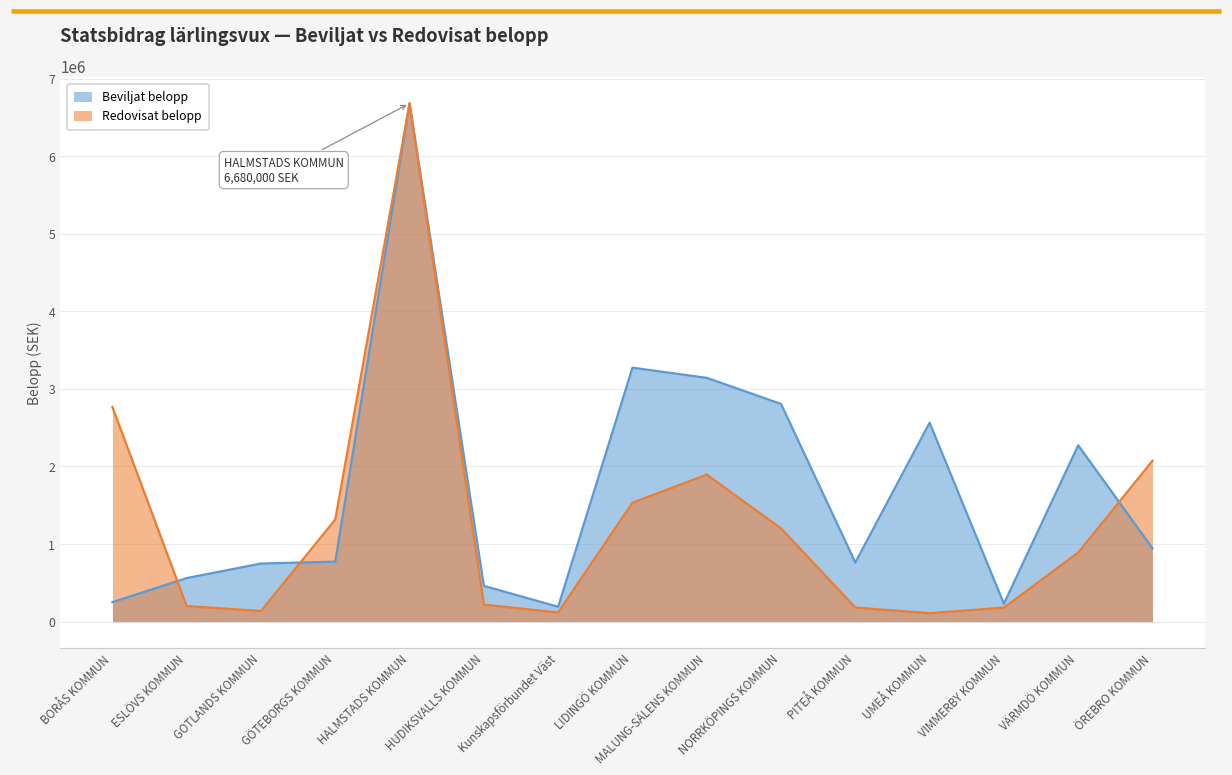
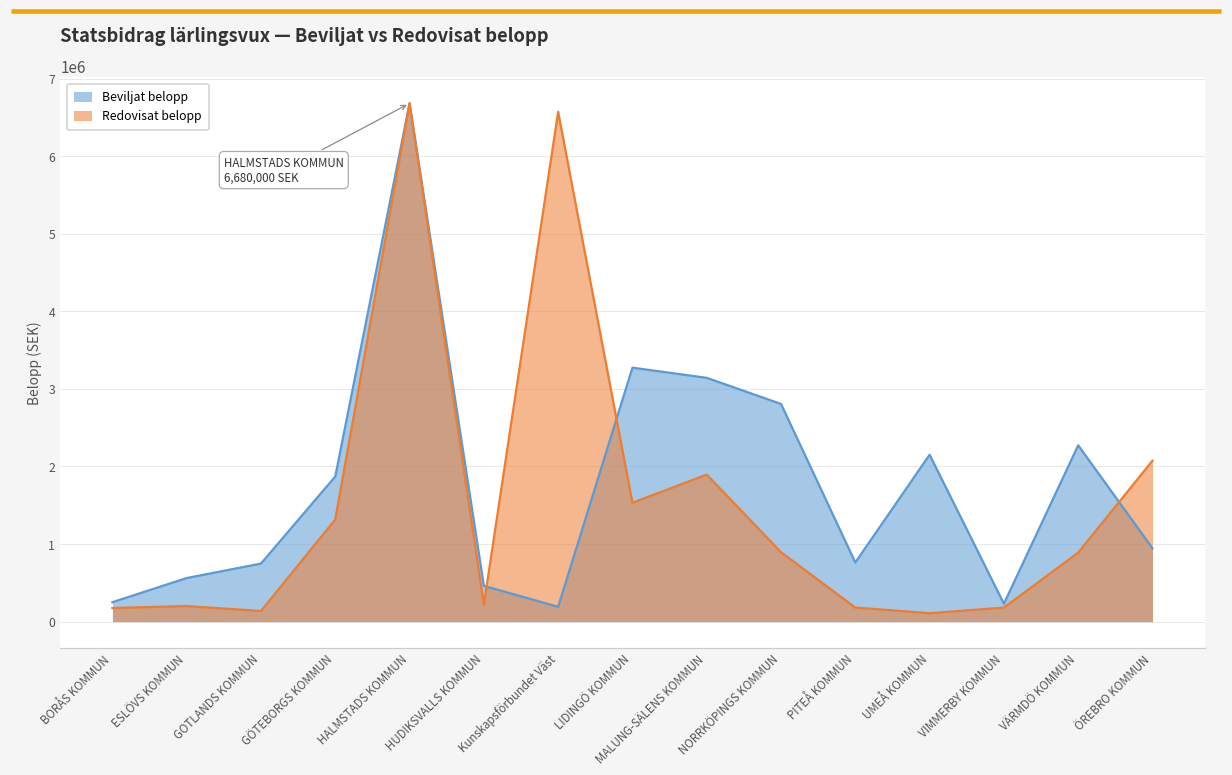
  {
    "Beviljat belopp": {
      "BORÅS KOMMUN": 300000,
      "ESLÖVS KOMMUN": 600000,
      "GOTLANDS KOMMUN": 700000,
-     "GÖTEBORGS KOMMUN": 800000,
+     "GÖTEBORGS KOMMUN": 1900000,
      "HUDIKSVALLS KOMMUN": 500000,
      "Kunskapsförbundet Väst": 200000,
      "LIDINGÖ KOMMUN": 3300000,
      "MALUNG-SÄLENS KOMMUN": 3100000,
      "NORRKÖPINGS KOMMUN": 2800000,
      "PITEÅ KOMMUN": 800000,
-     "UMEÅ KOMMUN": 2600000,
+     "UMEÅ KOMMUN": 2200000,
      "VIMMERBY KOMMUN": 200000,
      "VÄRMDÖ KOMMUN": 2300000,
      "ÖREBRO KOMMUN": 900000
    },
    "Redovisat belopp": {
-     "BORÅS KOMMUN": 2800000,
+     "BORÅS KOMMUN": 200000,
      "ESLÖVS KOMMUN": 200000,
      "GOTLANDS KOMMUN": 100000,
      "GÖTEBORGS KOMMUN": 1300000,
      "HUDIKSVALLS KOMMUN": 200000,
-     "Kunskapsförbundet Väst": 100000,
+     "Kunskapsförbundet Väst": 6600000,
      "LIDINGÖ KOMMUN": 1500000,
      "MALUNG-SÄLENS KOMMUN": 1900000,
-     "NORRKÖPINGS KOMMUN": 1200000,
+     "NORRKÖPINGS KOMMUN": 900000,
      "PITEÅ KOMMUN": 200000,
      "UMEÅ KOMMUN": 100000,
      "VIMMERBY KOMMUN": 200000,
      "VÄRMDÖ KOMMUN": 900000,
      "ÖREBRO KOMMUN": 2100000
    }
  }
